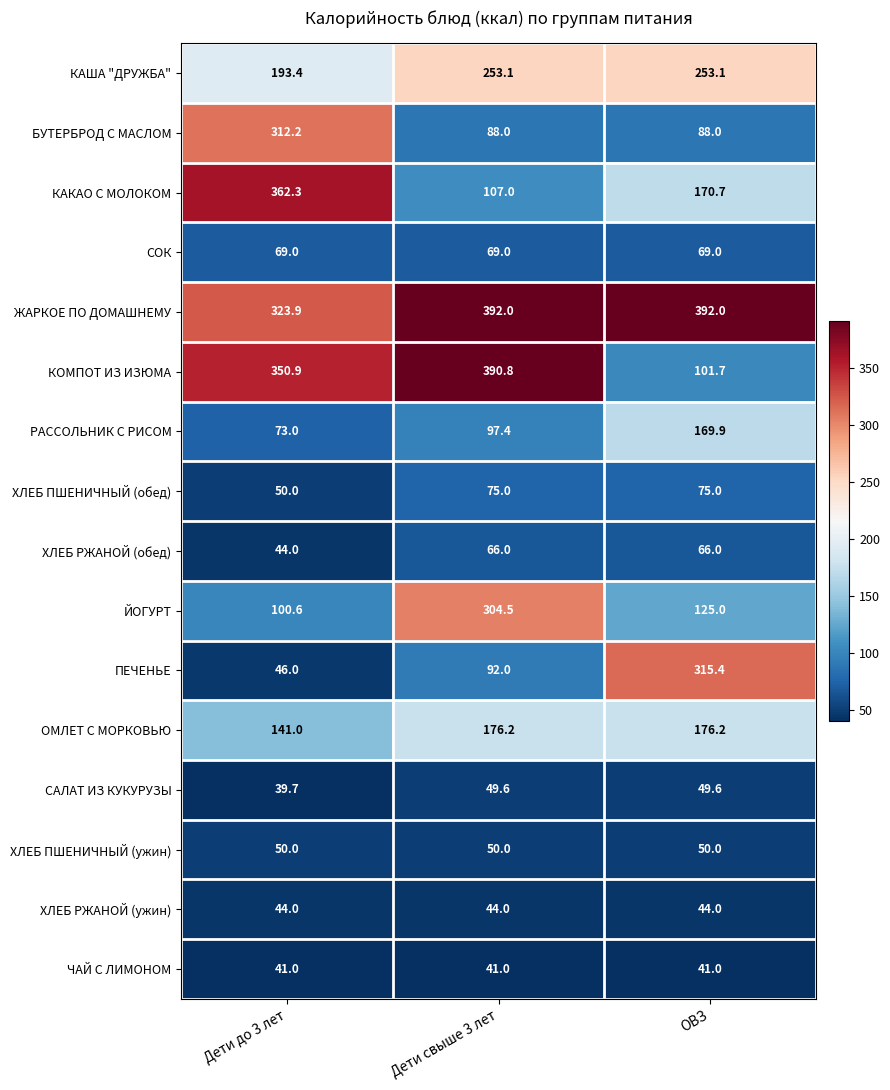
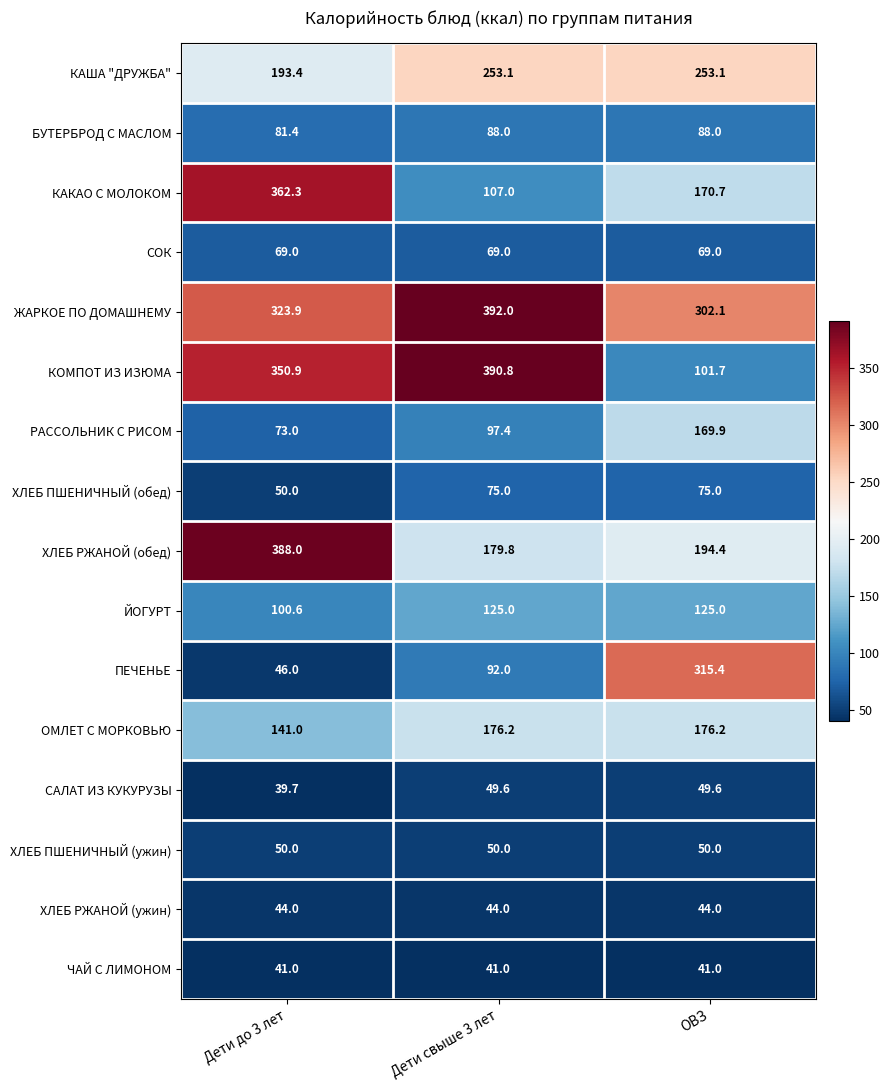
  {
    "КАША \"ДРУЖБА\"": {
      "Дети до 3 лет": 193.4,
      "Дети свыше 3 лет": 253.1,
      "ОВЗ": 253.1
    },
    "БУТЕРБРОД С МАСЛОМ": {
-     "Дети до 3 лет": 312.2,
+     "Дети до 3 лет": 81.4,
      "Дети свыше 3 лет": 88.0,
      "ОВЗ": 88.0
    },
    "КАКАО С МОЛОКОМ": {
      "Дети до 3 лет": 362.3,
      "Дети свыше 3 лет": 107.0,
      "ОВЗ": 170.7
    },
    "СОК": {
      "Дети до 3 лет": 69.0,
      "Дети свыше 3 лет": 69.0,
      "ОВЗ": 69.0
    },
    "ЖАРКОЕ ПО ДОМАШНЕМУ": {
      "Дети до 3 лет": 323.9,
      "Дети свыше 3 лет": 392.0,
-     "ОВЗ": 392.0
+     "ОВЗ": 302.1
    },
    "КОМПОТ ИЗ ИЗЮМА": {
      "Дети до 3 лет": 350.9,
      "Дети свыше 3 лет": 390.8,
      "ОВЗ": 101.7
    },
    "РАССОЛЬНИК С РИСОМ": {
      "Дети до 3 лет": 73.0,
      "Дети свыше 3 лет": 97.4,
      "ОВЗ": 169.9
    },
    "ХЛЕБ ПШЕНИЧНЫЙ (обед)": {
      "Дети до 3 лет": 50.0,
      "Дети свыше 3 лет": 75.0,
      "ОВЗ": 75.0
    },
    "ХЛЕБ РЖАНОЙ (обед)": {
-     "Дети до 3 лет": 44.0,
-     "Дети свыше 3 лет": 66.0,
-     "ОВЗ": 66.0
+     "Дети до 3 лет": 388.0,
+     "Дети свыше 3 лет": 179.8,
+     "ОВЗ": 194.4
    },
    "ЙОГУРТ": {
      "Дети до 3 лет": 100.6,
-     "Дети свыше 3 лет": 304.5,
+     "Дети свыше 3 лет": 125.0,
      "ОВЗ": 125.0
    },
    "ПЕЧЕНЬЕ": {
      "Дети до 3 лет": 46.0,
      "Дети свыше 3 лет": 92.0,
      "ОВЗ": 315.4
    },
    "ОМЛЕТ С МОРКОВЬЮ": {
      "Дети до 3 лет": 141.0,
      "Дети свыше 3 лет": 176.2,
      "ОВЗ": 176.2
    },
    "САЛАТ ИЗ КУКУРУЗЫ": {
      "Дети до 3 лет": 39.7,
      "Дети свыше 3 лет": 49.6,
      "ОВЗ": 49.6
    },
    "ХЛЕБ ПШЕНИЧНЫЙ (ужин)": {
      "Дети до 3 лет": 50.0,
      "Дети свыше 3 лет": 50.0,
      "ОВЗ": 50.0
    },
    "ХЛЕБ РЖАНОЙ (ужин)": {
      "Дети до 3 лет": 44.0,
      "Дети свыше 3 лет": 44.0,
      "ОВЗ": 44.0
    },
    "ЧАЙ С ЛИМОНОМ": {
      "Дети до 3 лет": 41.0,
      "Дети свыше 3 лет": 41.0,
      "ОВЗ": 41.0
    }
  }
